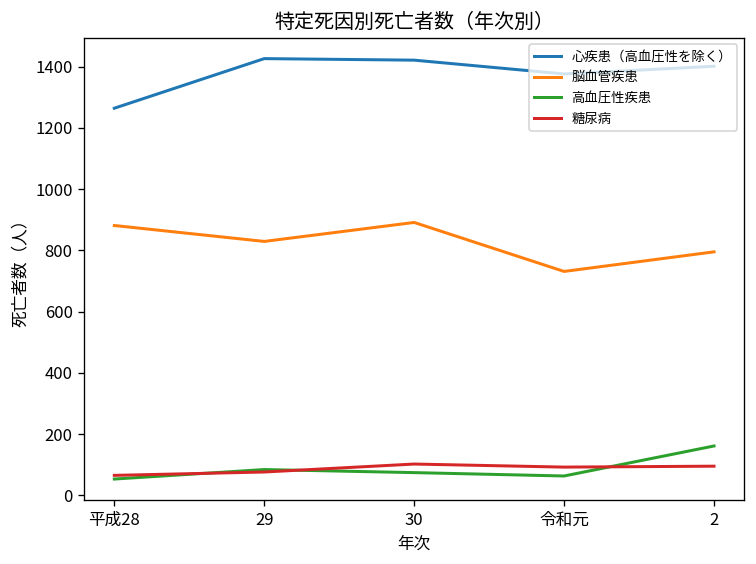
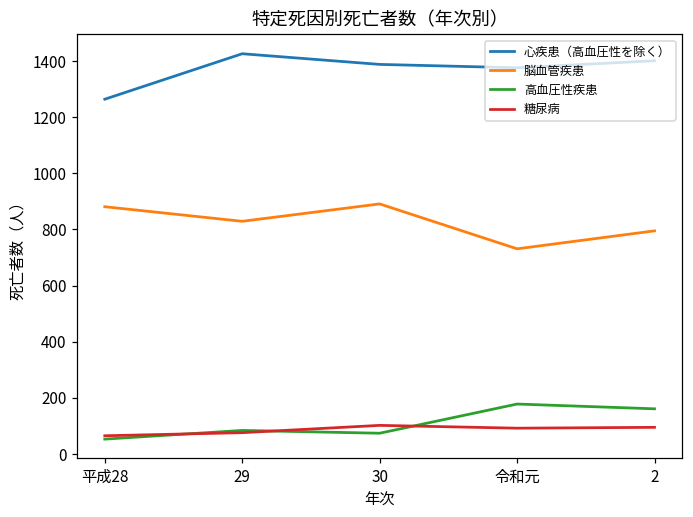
  {
    "心疾患（高血圧性を除く）": {
      "平成28": 1260,
      "29": 1430,
-     "30": 1420
+     "30": 1390
    },
    "脳血管疾患": {
      "平成28": 880,
      "29": 830,
      "30": 890,
      "令和元": 730,
      "2": 800
    },
    "高血圧性疾患": {
      "平成28": 50,
      "30": 70,
-     "令和元": 60,
+     "令和元": 180,
      "2": 160
    },
    "糖尿病": {
      "平成28": 70,
      "30": 100,
      "令和元": 90,
      "2": 100
    }
  }
